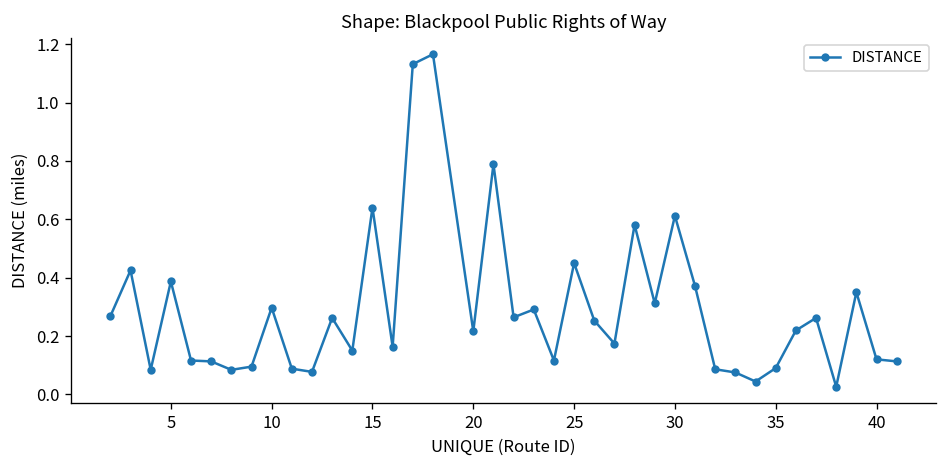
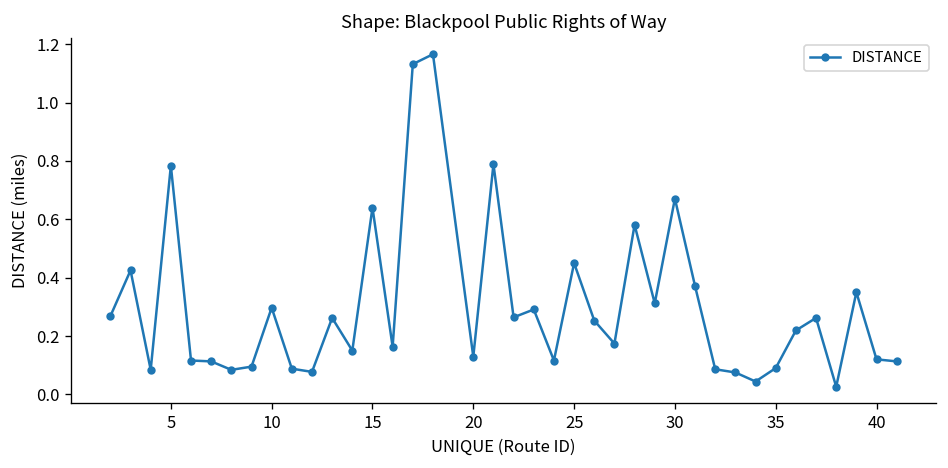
  {
-   "5": 0.39,
+   "5": 0.78,
    "10": 0.30,
    "15": 0.64,
-   "20": 0.22,
+   "20": 0.13,
    "25": 0.45,
-   "30": 0.61,
+   "30": 0.67,
    "35": 0.09,
    "40": 0.12
  }
